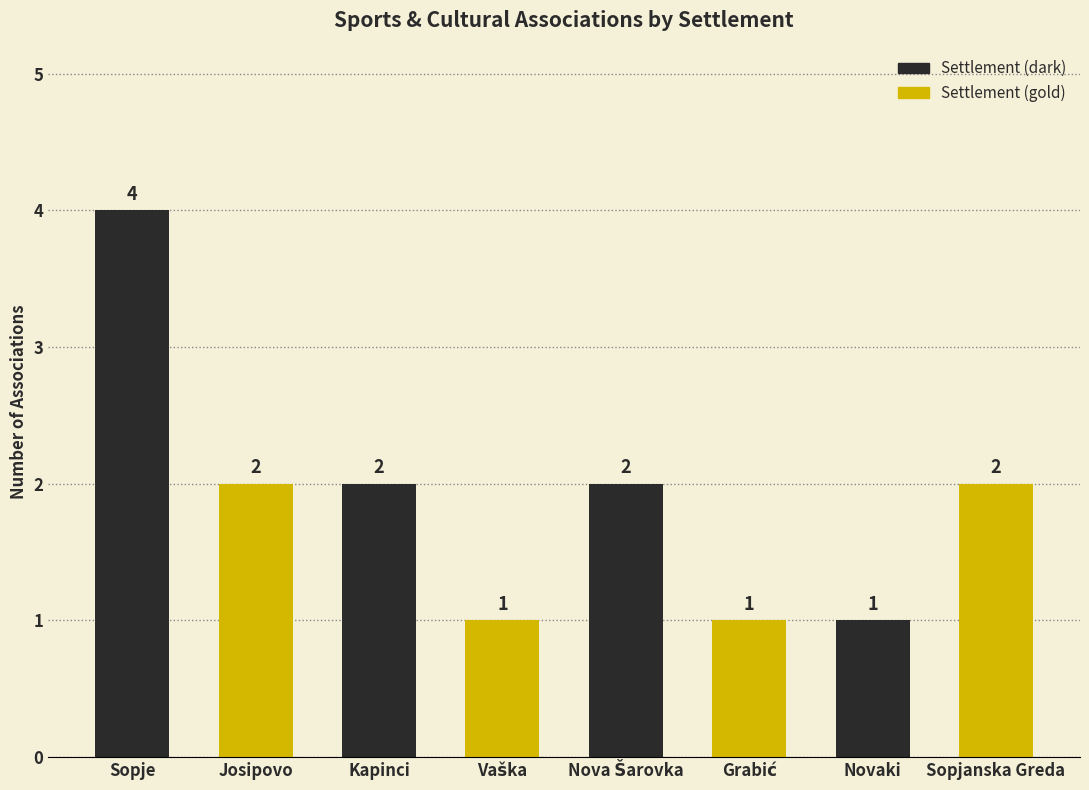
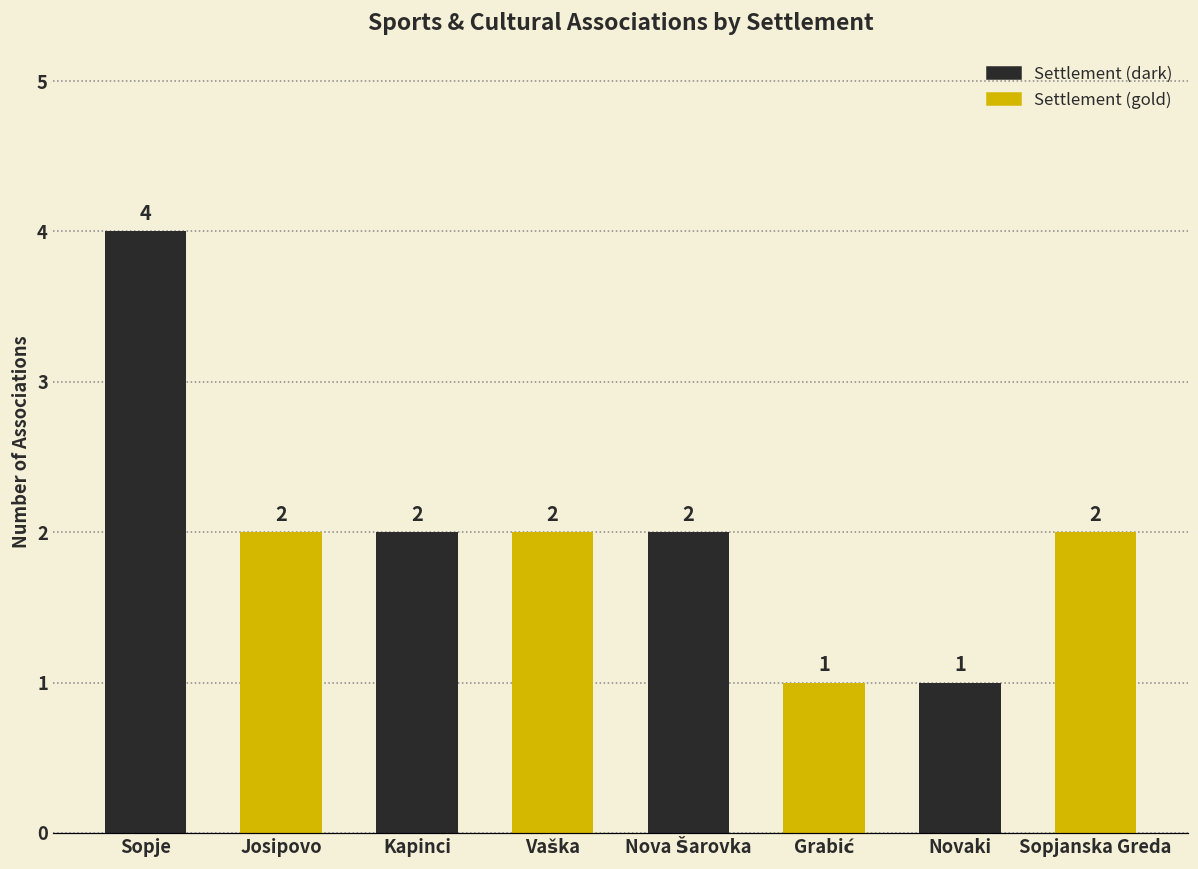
  {
    "Sopje": 4,
    "Josipovo": 2,
    "Kapinci": 2,
-   "Vaška": 1,
+   "Vaška": 2,
    "Nova Šarovka": 2,
    "Grabić": 1,
    "Novaki": 1,
    "Sopjanska Greda": 2
  }
